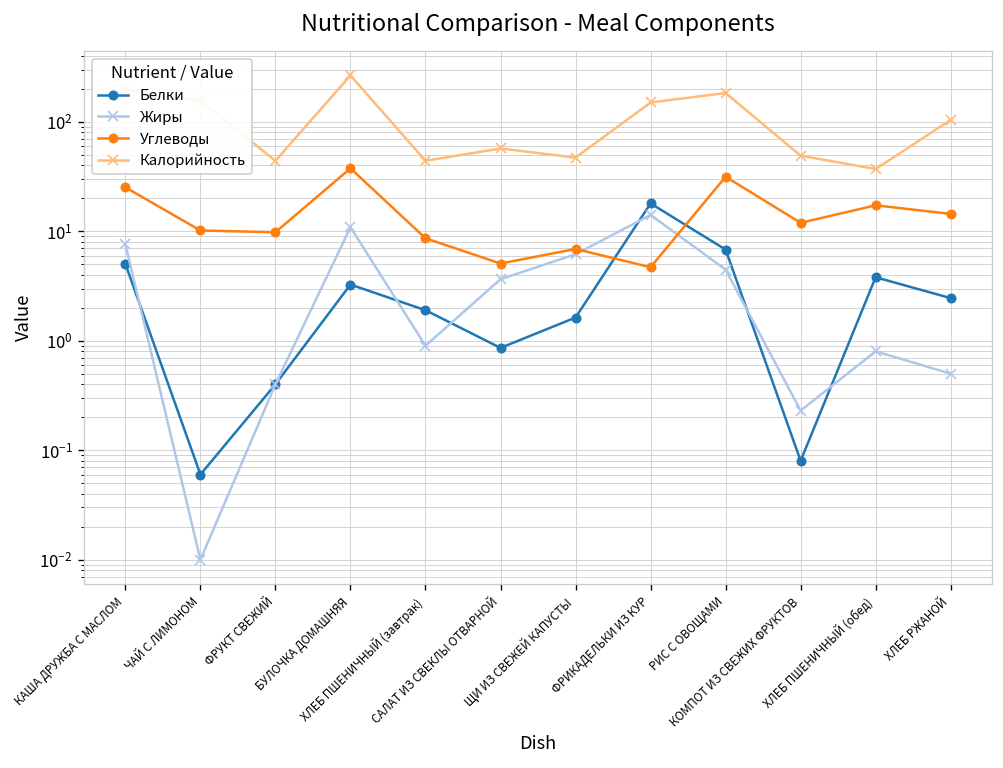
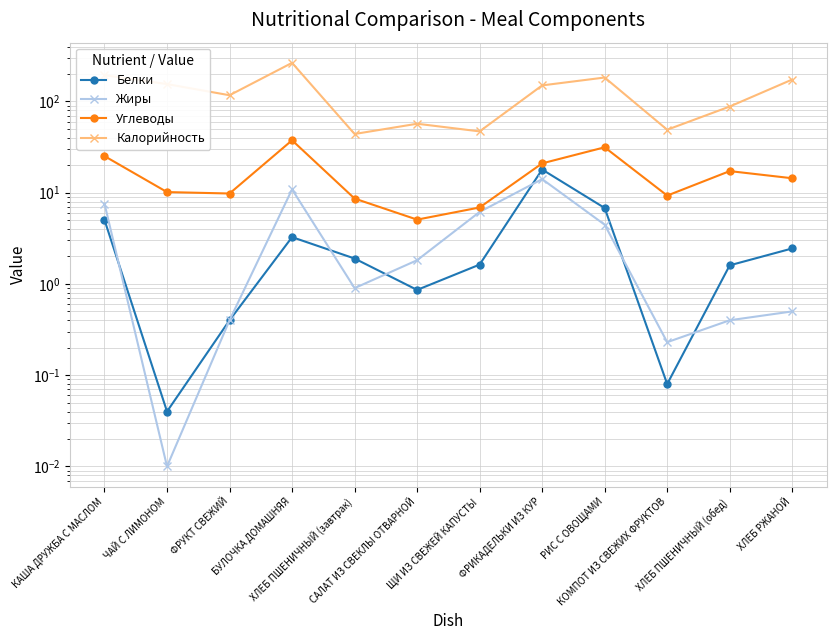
  {
    "Белки": {
      "КАША ДРУЖБА С МАСЛОМ": 5,
-     "ЧАЙ С ЛИМОНОМ": 0.06,
+     "ЧАЙ С ЛИМОНОМ": 0.04,
      "БУЛОЧКА ДОМАШНЯЯ": 3.3,
      "ХЛЕБ ПШЕНИЧНЫЙ (завтрак)": 1.9,
      "САЛАТ ИЗ СВЕКЛЫ ОТВАРНОЙ": 0.9,
      "ЩИ ИЗ СВЕЖЕЙ КАПУСТЫ": 1.6,
      "ФРИКАДЕЛЬКИ ИЗ КУР": 18,
      "РИС С ОВОЩАМИ": 7,
      "КОМПОТ ИЗ СВЕЖИХ ФРУКТОВ": 0.08,
-     "ХЛЕБ ПШЕНИЧНЫЙ (обед)": 3.8,
+     "ХЛЕБ ПШЕНИЧНЫЙ (обед)": 1.6,
      "ХЛЕБ РЖАНОЙ": 2.5
    },
    "Жиры": {
      "КАША ДРУЖБА С МАСЛОМ": 8,
      "ЧАЙ С ЛИМОНОМ": 0.010,
      "БУЛОЧКА ДОМАШНЯЯ": 11,
      "ХЛЕБ ПШЕНИЧНЫЙ (завтрак)": 0.9,
-     "САЛАТ ИЗ СВЕКЛЫ ОТВАРНОЙ": 3.7,
+     "САЛАТ ИЗ СВЕКЛЫ ОТВАРНОЙ": 1.8,
      "ЩИ ИЗ СВЕЖЕЙ КАПУСТЫ": 6,
      "ФРИКАДЕЛЬКИ ИЗ КУР": 14,
      "РИС С ОВОЩАМИ": 4,
      "КОМПОТ ИЗ СВЕЖИХ ФРУКТОВ": 0.23,
-     "ХЛЕБ ПШЕНИЧНЫЙ (обед)": 0.8,
+     "ХЛЕБ ПШЕНИЧНЫЙ (обед)": 0.4,
      "ХЛЕБ РЖАНОЙ": 0.5
    },
    "Углеводы": {
      "КАША ДРУЖБА С МАСЛОМ": 25,
      "ЧАЙ С ЛИМОНОМ": 10,
      "ФРУКТ СВЕЖИЙ": 10,
      "БУЛОЧКА ДОМАШНЯЯ": 38,
      "ХЛЕБ ПШЕНИЧНЫЙ (завтрак)": 9,
      "САЛАТ ИЗ СВЕКЛЫ ОТВАРНОЙ": 5,
      "ЩИ ИЗ СВЕЖЕЙ КАПУСТЫ": 7,
-     "ФРИКАДЕЛЬКИ ИЗ КУР": 5,
+     "ФРИКАДЕЛЬКИ ИЗ КУР": 21,
      "РИС С ОВОЩАМИ": 31,
-     "КОМПОТ ИЗ СВЕЖИХ ФРУКТОВ": 12,
+     "КОМПОТ ИЗ СВЕЖИХ ФРУКТОВ": 9,
      "ХЛЕБ ПШЕНИЧНЫЙ (обед)": 17,
      "ХЛЕБ РЖАНОЙ": 14
    },
    "Калорийность": {
-     "ФРУКТ СВЕЖИЙ": 40,
+     "ФРУКТ СВЕЖИЙ": 120,
      "БУЛОЧКА ДОМАШНЯЯ": 270,
      "ХЛЕБ ПШЕНИЧНЫЙ (завтрак)": 40,
      "САЛАТ ИЗ СВЕКЛЫ ОТВАРНОЙ": 60,
      "ЩИ ИЗ СВЕЖЕЙ КАПУСТЫ": 50,
      "ФРИКАДЕЛЬКИ ИЗ КУР": 150,
      "РИС С ОВОЩАМИ": 180,
      "КОМПОТ ИЗ СВЕЖИХ ФРУКТОВ": 50,
-     "ХЛЕБ ПШЕНИЧНЫЙ (обед)": 37,
-     "ХЛЕБ РЖАНОЙ": 100
+     "ХЛЕБ ПШЕНИЧНЫЙ (обед)": 90,
+     "ХЛЕБ РЖАНОЙ": 170
    }
  }
